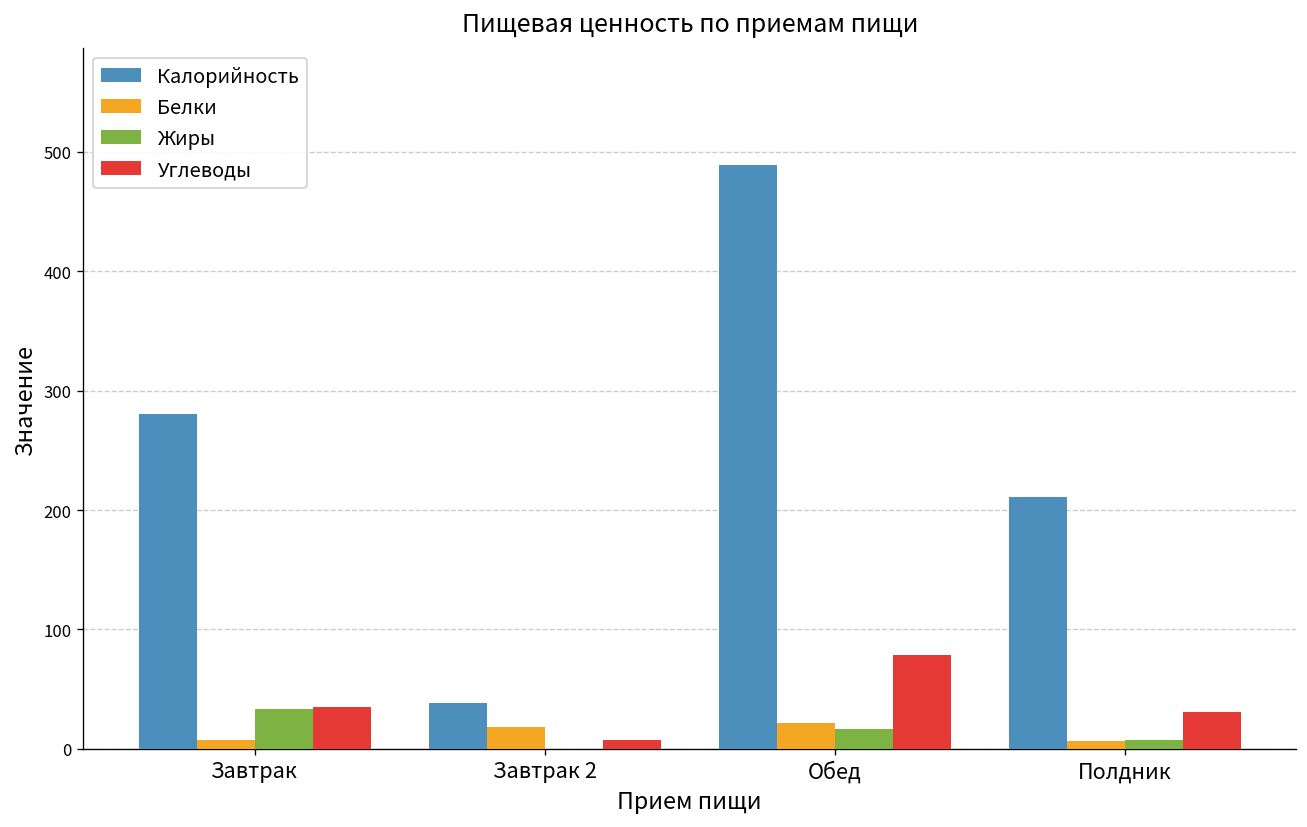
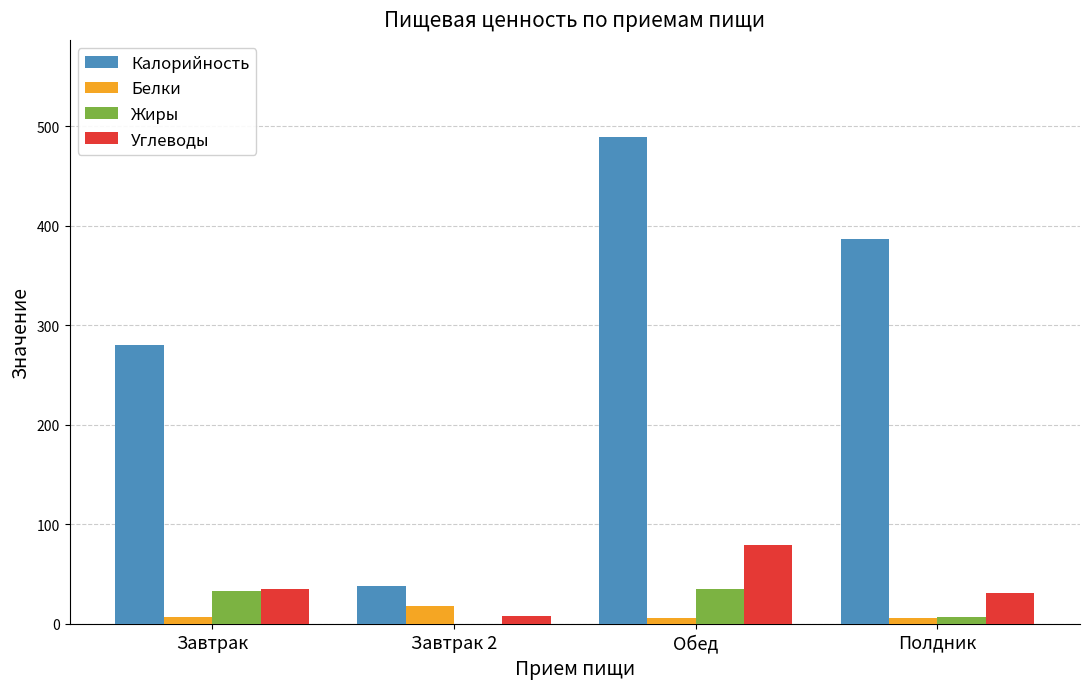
  {
    "Калорийность": {
      "Завтрак": 280,
      "Завтрак 2": 40,
      "Обед": 490,
-     "Полдник": 210
+     "Полдник": 390
    },
    "Белки": {
      "Завтрак": 10,
      "Завтрак 2": 20,
-     "Обед": 20,
+     "Обед": 10,
      "Полдник": 10
    },
    "Жиры": {
      "Завтрак": 30,
-     "Обед": 20,
+     "Обед": 40,
      "Полдник": 10
    },
    "Углеводы": {
      "Завтрак": 30,
      "Завтрак 2": 10,
      "Обед": 80,
      "Полдник": 30
    }
  }
